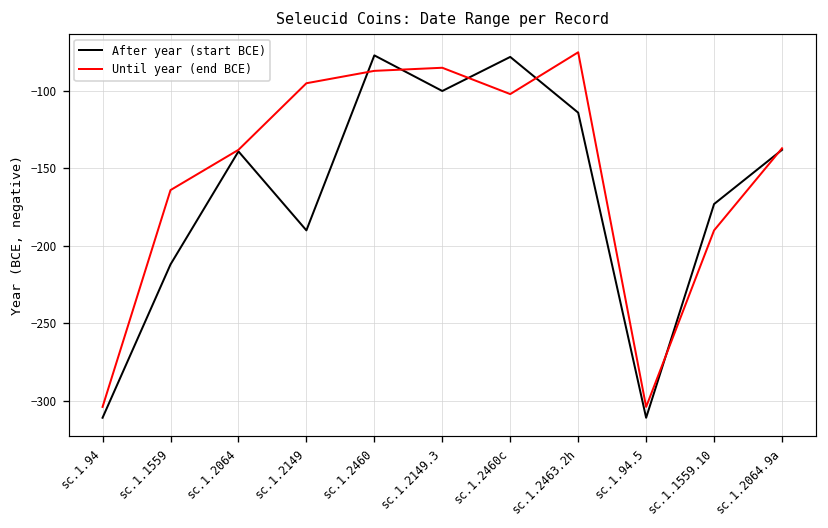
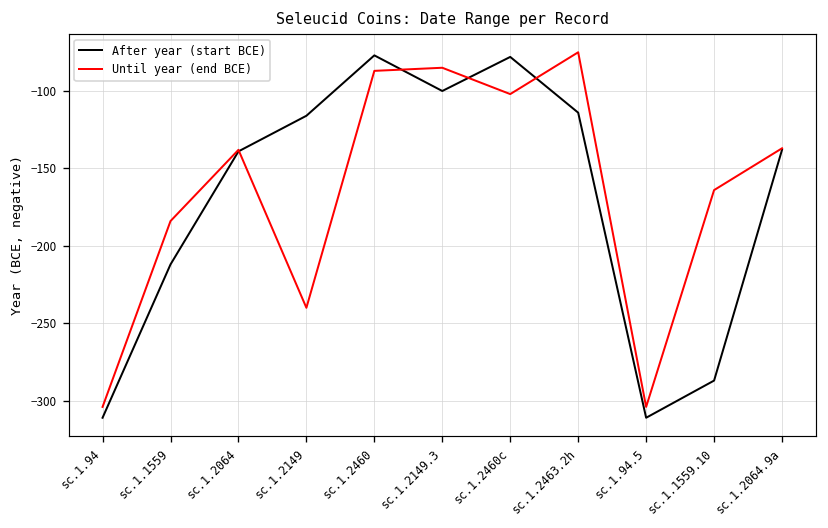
  {
    "After year (start BCE)": {
      "sc.1.94": -311,
      "sc.1.1559": -212,
-     "sc.1.2149": -190,
+     "sc.1.2149": -116,
      "sc.1.2460": -77,
      "sc.1.2149.3": -100,
      "sc.1.2460c": -78,
      "sc.1.2463.2h": -114,
      "sc.1.94.5": -311,
-     "sc.1.1559.10": -173
+     "sc.1.1559.10": -287
    },
    "Until year (end BCE)": {
      "sc.1.94": -304,
-     "sc.1.1559": -164,
-     "sc.1.2149": -95,
+     "sc.1.1559": -184,
+     "sc.1.2149": -240,
      "sc.1.2460": -87,
      "sc.1.2149.3": -85,
      "sc.1.2460c": -102,
      "sc.1.2463.2h": -75,
      "sc.1.94.5": -304,
-     "sc.1.1559.10": -190
+     "sc.1.1559.10": -164
    }
  }
